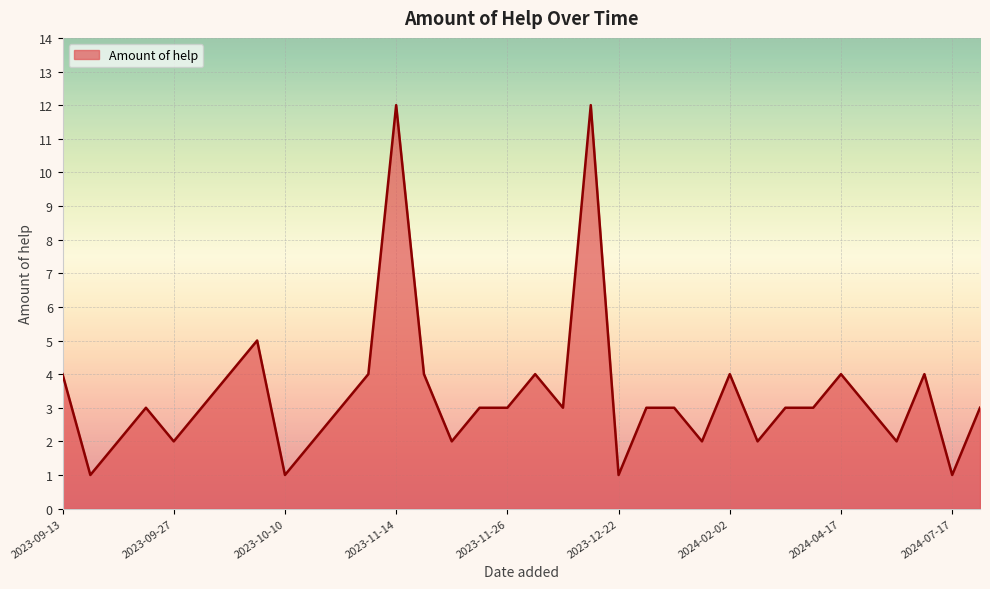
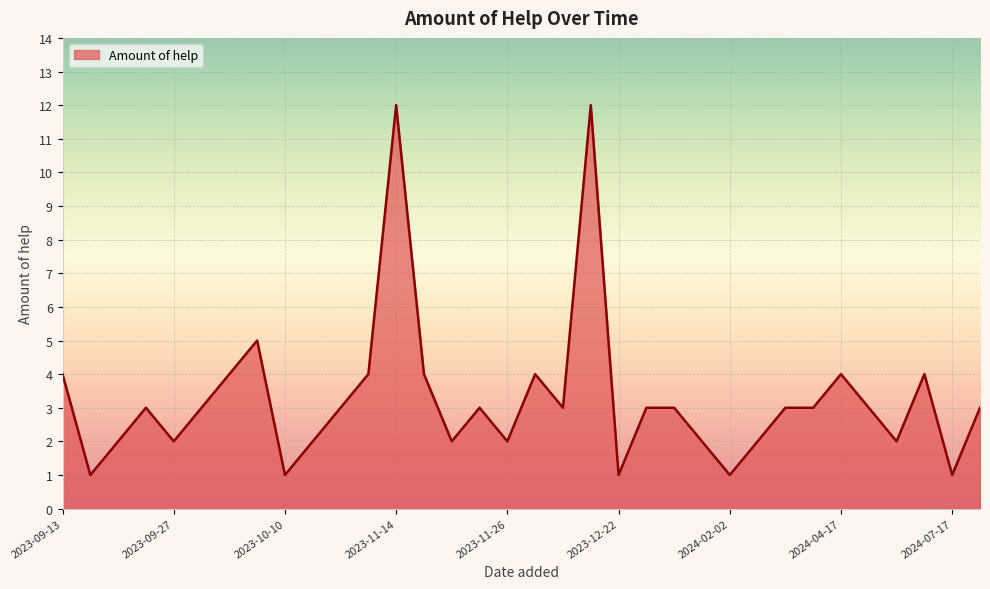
  {
    "2023-11-14": 12,
-   "2023-11-26": 3,
+   "2023-11-26": 2,
    "2023-12-22": 1,
-   "2024-02-02": 4,
+   "2024-02-02": 1,
    "2024-04-17": 4,
    "2024-07-17": 1
  }
